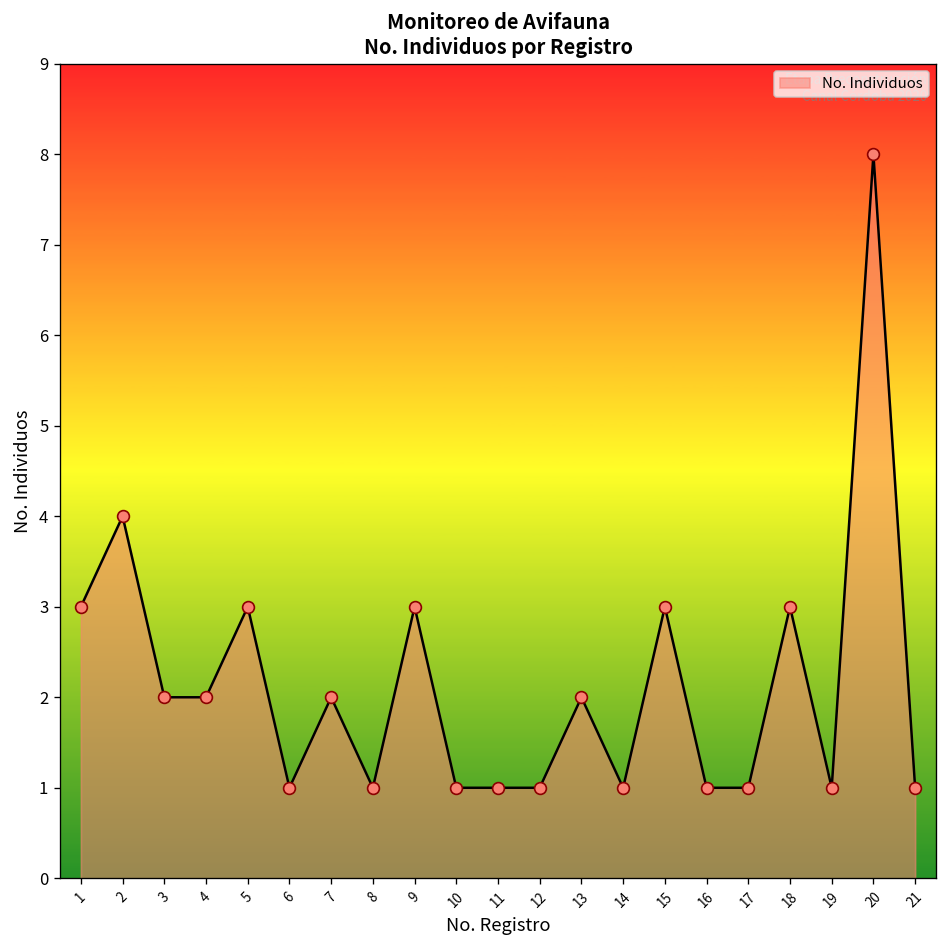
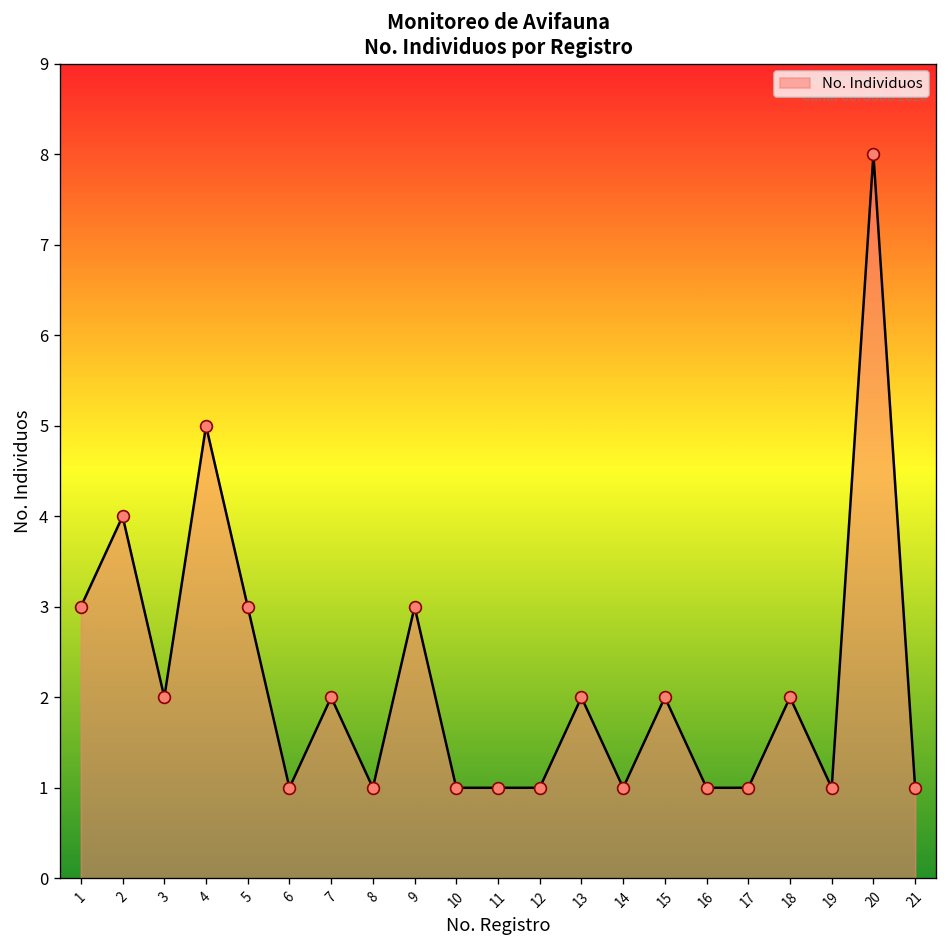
  {
    "1": 3,
    "2": 4,
    "3": 2,
-   "4": 2,
+   "4": 5,
    "5": 3,
    "6": 1,
    "7": 2,
    "8": 1,
    "9": 3,
    "10": 1,
    "11": 1,
    "12": 1,
    "13": 2,
    "14": 1,
-   "15": 3,
+   "15": 2,
    "16": 1,
    "17": 1,
-   "18": 3,
+   "18": 2,
    "19": 1,
    "20": 8,
    "21": 1
  }
